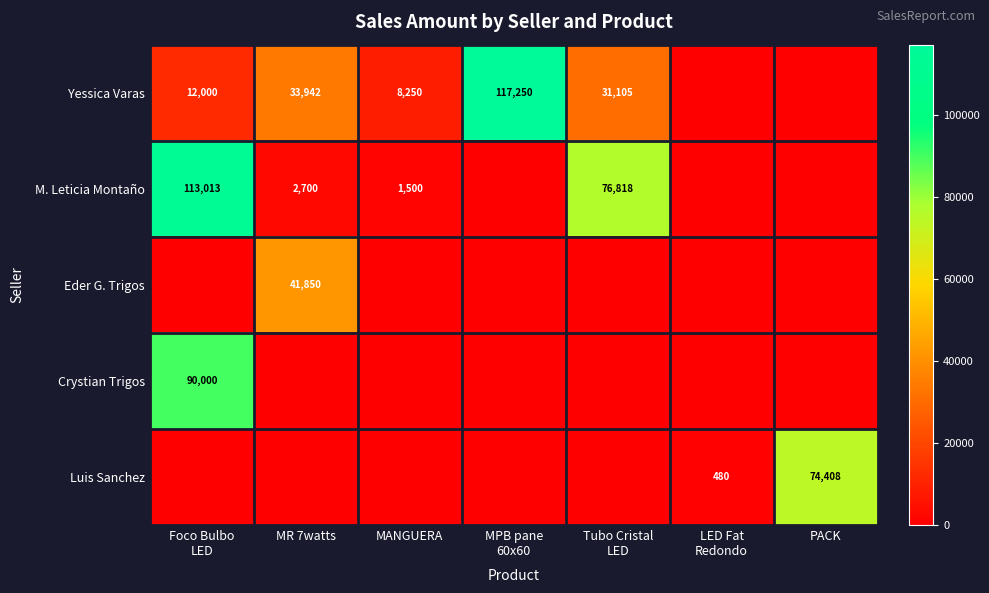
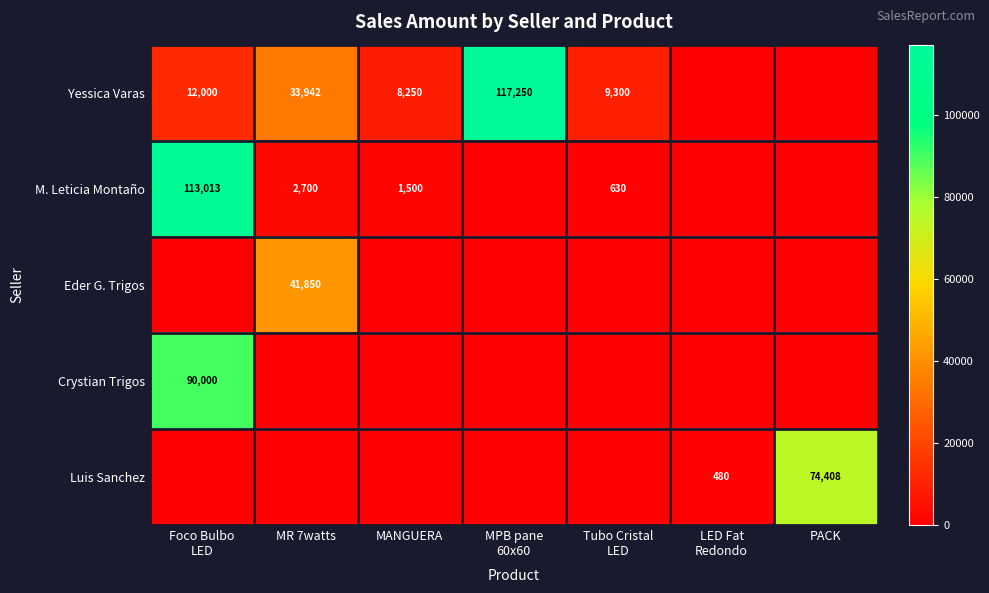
  {
    "Yessica Varas": {
      "Foco Bulbo LED": "12,000",
      "MR 7watts": "33,942",
      "MANGUERA": "8,250",
      "MPB pane 60x60": "117,250",
-     "Tubo Cristal LED": "31,105"
+     "Tubo Cristal LED": "9,300"
    },
    "M. Leticia Montaño": {
      "Foco Bulbo LED": "113,013",
      "MR 7watts": "2,700",
      "MANGUERA": "1,500",
-     "Tubo Cristal LED": "76,818"
+     "Tubo Cristal LED": "630"
    },
    "Eder G. Trigos": {
      "MR 7watts": "41,850"
    },
    "Crystian Trigos": {
      "Foco Bulbo LED": "90,000"
    },
    "Luis Sanchez": {
      "LED Fat Redondo": "480",
      "PACK": "74,408"
    }
  }
